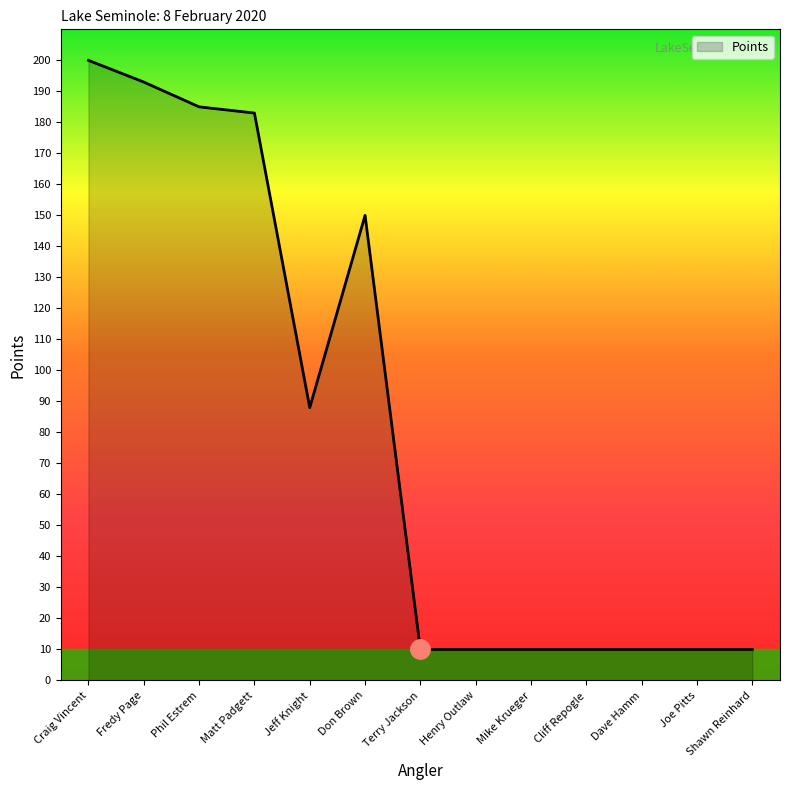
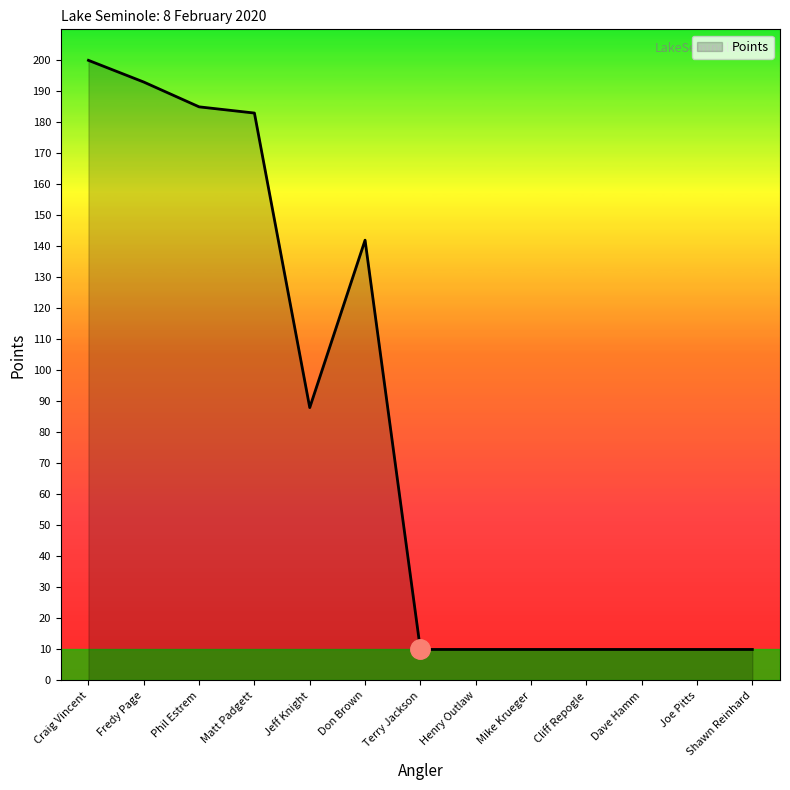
  {
    "Points": {
      "Craig Vincent": 200,
      "Fredy Page": 193,
      "Phil Estrem": 185,
      "Matt Padgett": 183,
      "Jeff Knight": 88,
-     "Don Brown": 150
+     "Don Brown": 142
    }
  }
